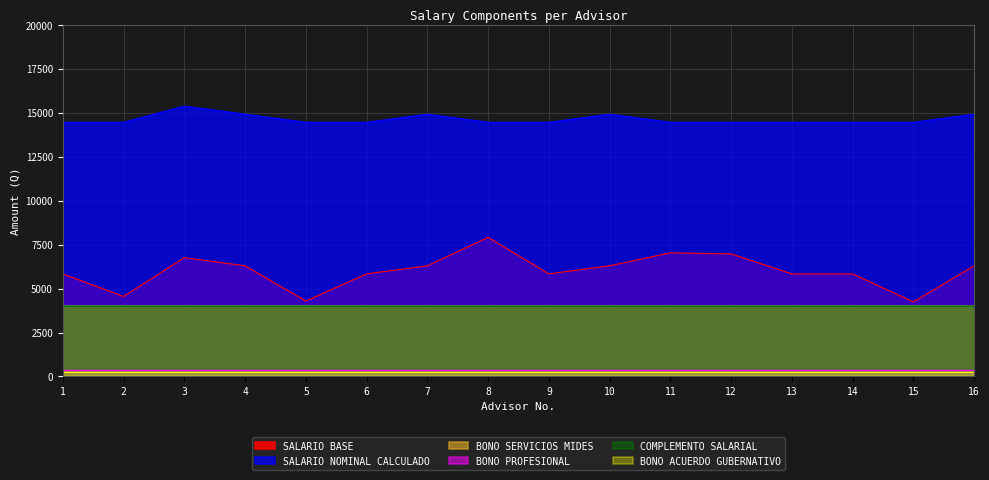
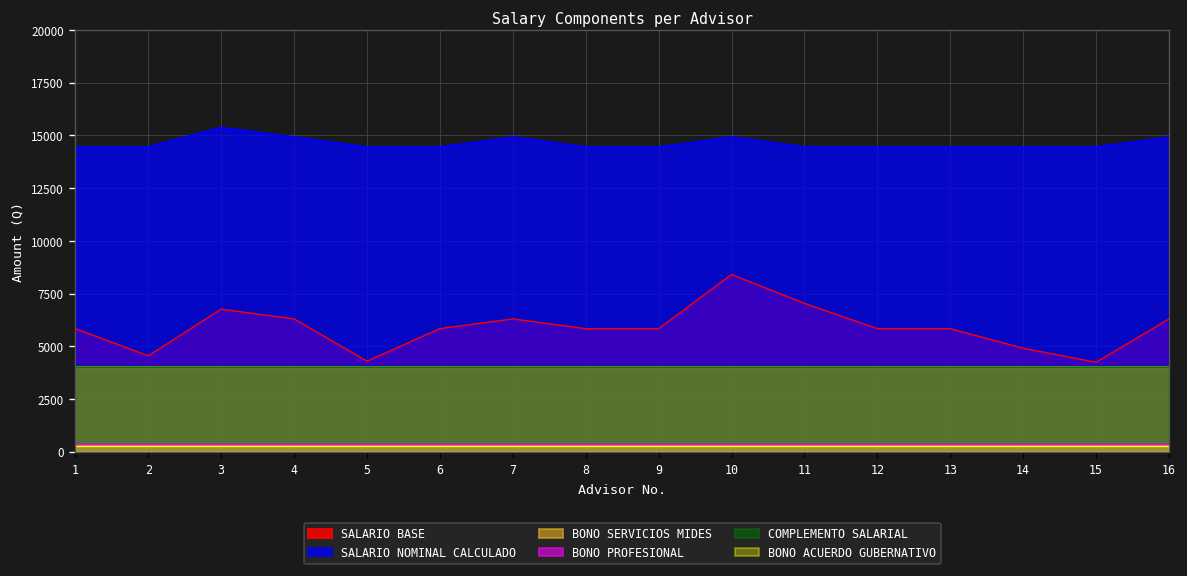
  {
    "SALARIO BASE": {
      "1": 5800,
      "2": 4500,
      "3": 6800,
      "4": 6300,
      "5": 4300,
      "6": 5800,
      "7": 6300,
-     "8": 7900,
+     "8": 5800,
      "9": 5800,
-     "10": 6300,
+     "10": 8400,
      "11": 7000,
-     "12": 7000,
+     "12": 5800,
      "13": 5800,
-     "14": 5800,
+     "14": 4900,
      "15": 4200,
      "16": 6300
    },
    "SALARIO NOMINAL CALCULADO": {
      "1": 14500,
      "2": 14500,
      "3": 15400,
      "4": 14900,
      "5": 14500,
      "6": 14500,
      "7": 14900,
      "8": 14500,
      "9": 14500,
      "10": 14900,
      "11": 14500,
      "12": 14500,
      "13": 14500,
      "14": 14500,
      "15": 14500,
      "16": 14900
    },
    "COMPLEMENTO SALARIAL": {
      "1": 4000,
      "2": 4000,
      "3": 4000,
      "4": 4000,
      "5": 4000,
      "6": 4000,
      "7": 4000,
      "8": 4000,
      "9": 4000,
      "10": 4000,
      "11": 4000,
      "12": 4000,
      "13": 4000,
      "14": 4000,
      "15": 4000,
      "16": 4000
    }
  }
